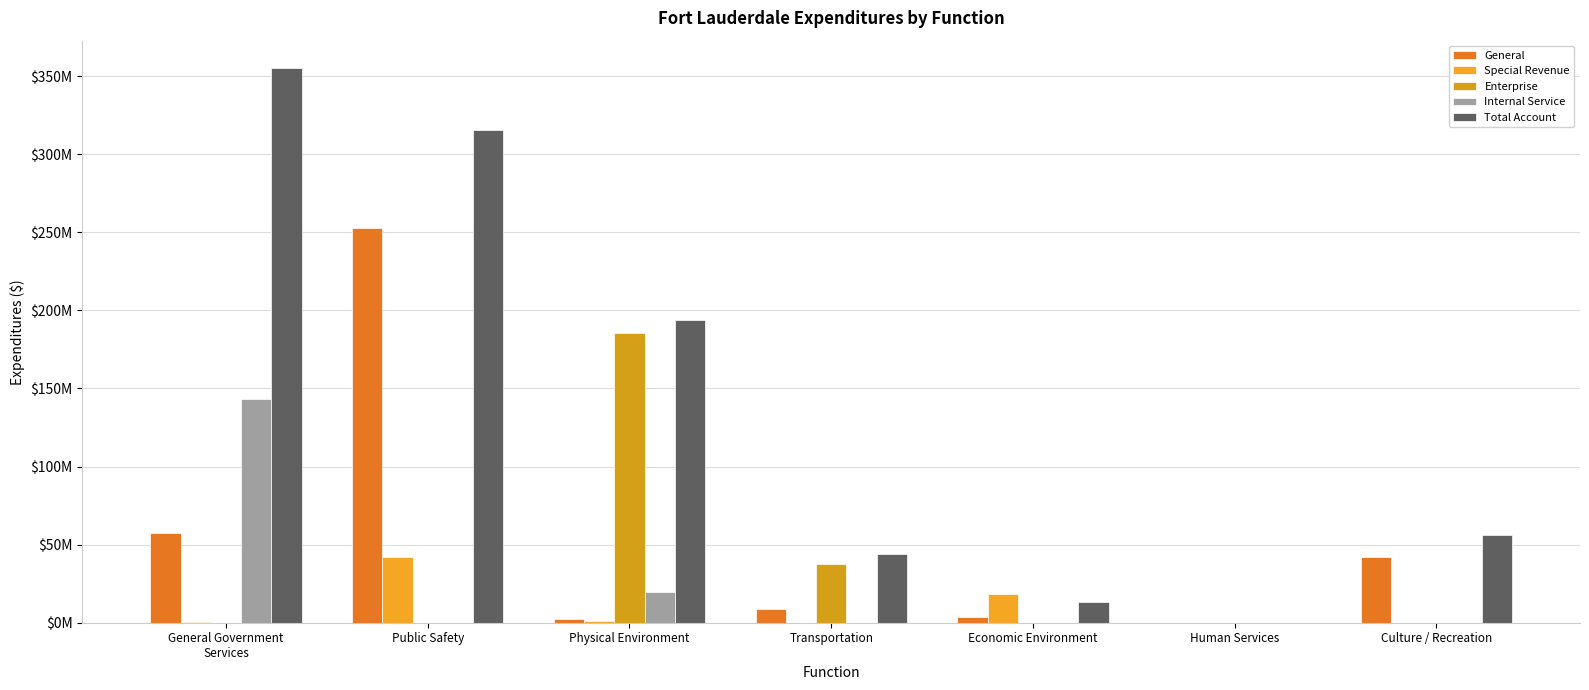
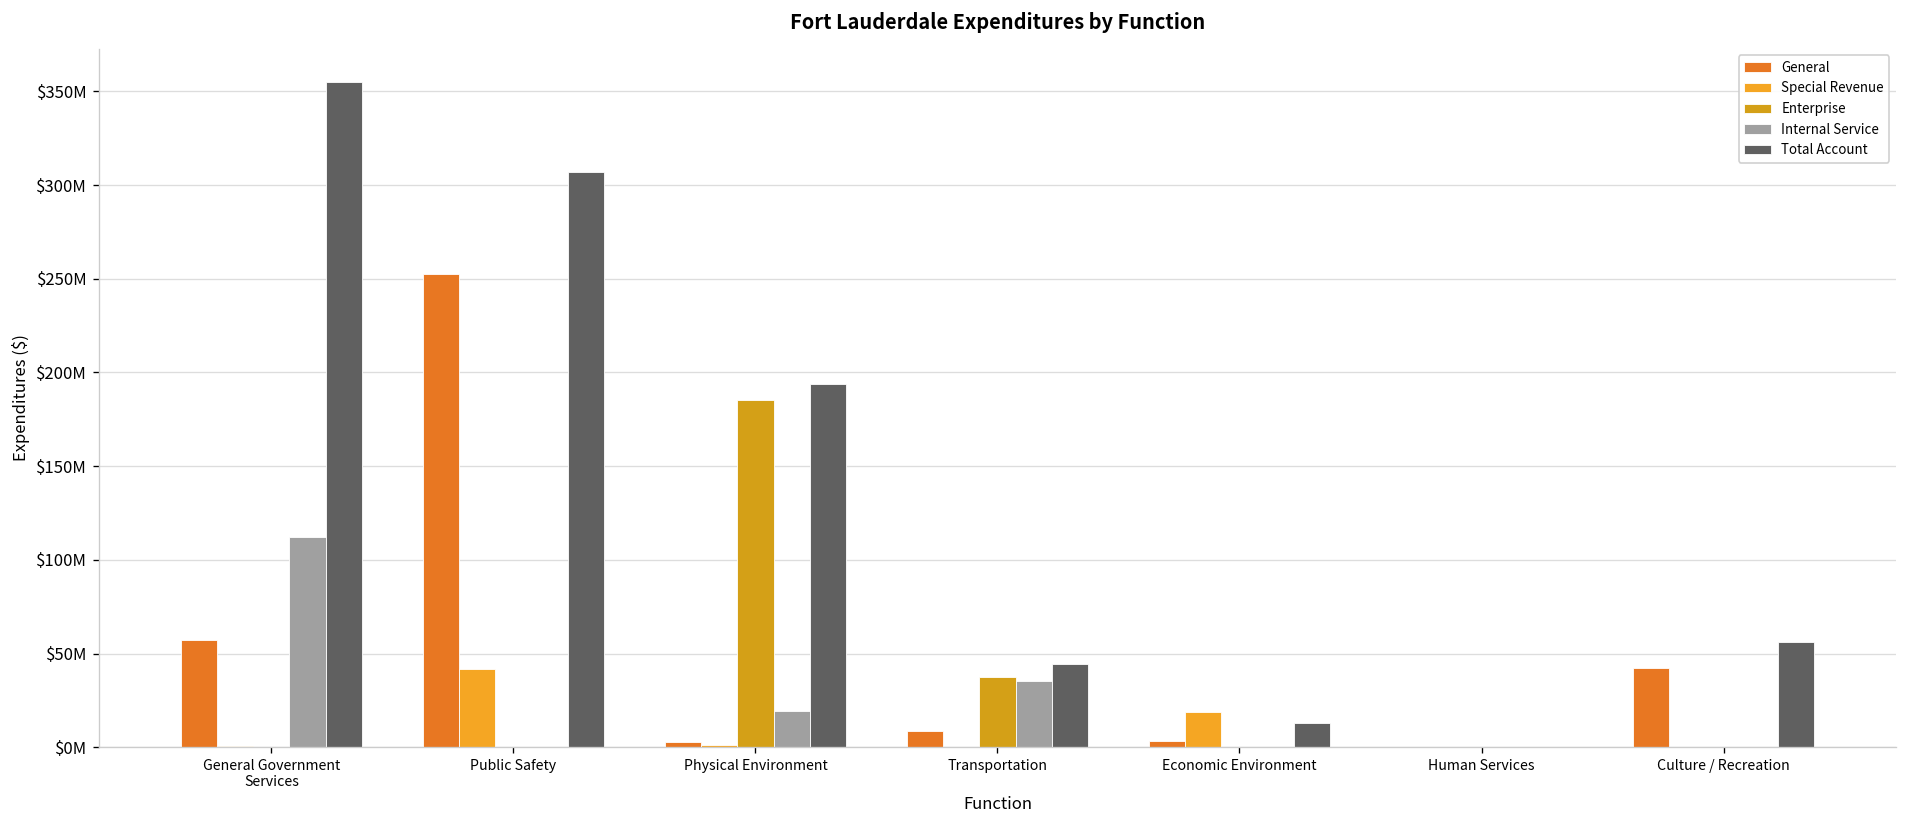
  {
    "Internal Service": {
-     "General Government Services": "$143000000",
+     "General Government Services": "$112000000",
      "Public Safety": "$0",
      "Physical Environment": "$20000000",
-     "Transportation": "$0",
+     "Transportation": "$36000000",
      "Economic Environment": "$0",
      "Human Services": "$0",
      "Culture / Recreation": "$0"
    },
    "Total Account": {
      "General Government Services": "$355000000",
-     "Public Safety": "$315000000",
+     "Public Safety": "$307000000",
      "Physical Environment": "$194000000",
      "Transportation": "$44000000",
      "Economic Environment": "$13000000",
      "Culture / Recreation": "$56000000"
    }
  }
